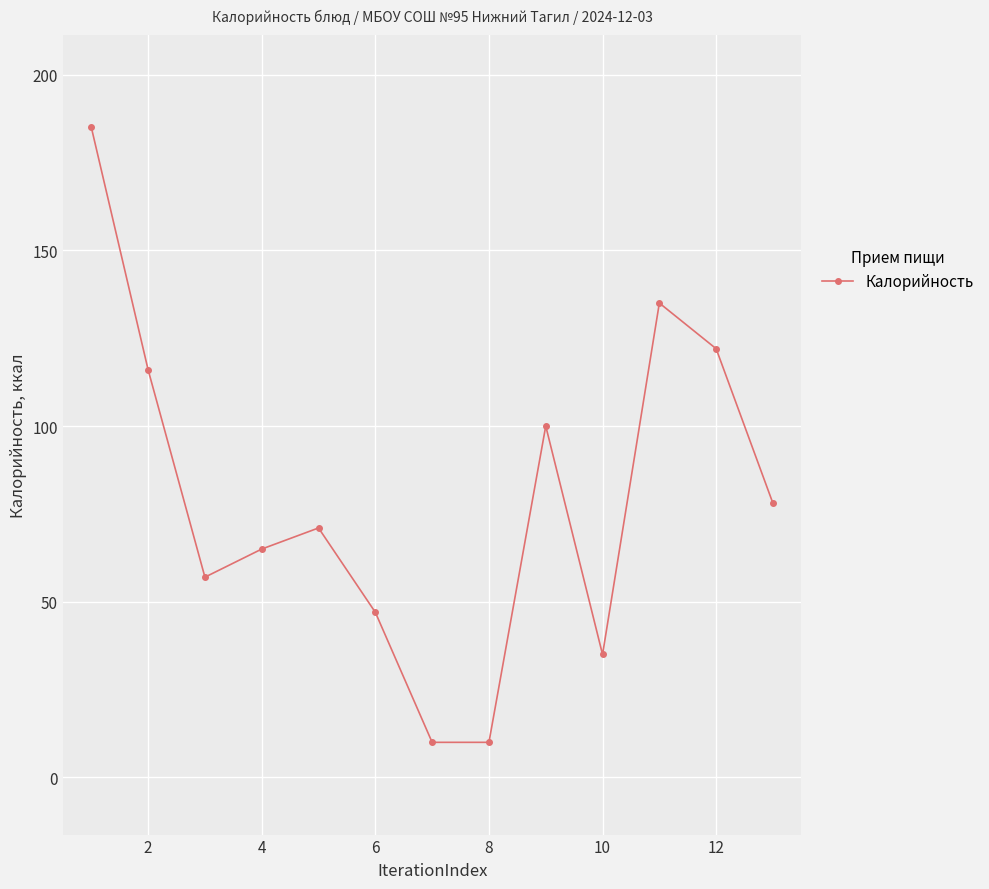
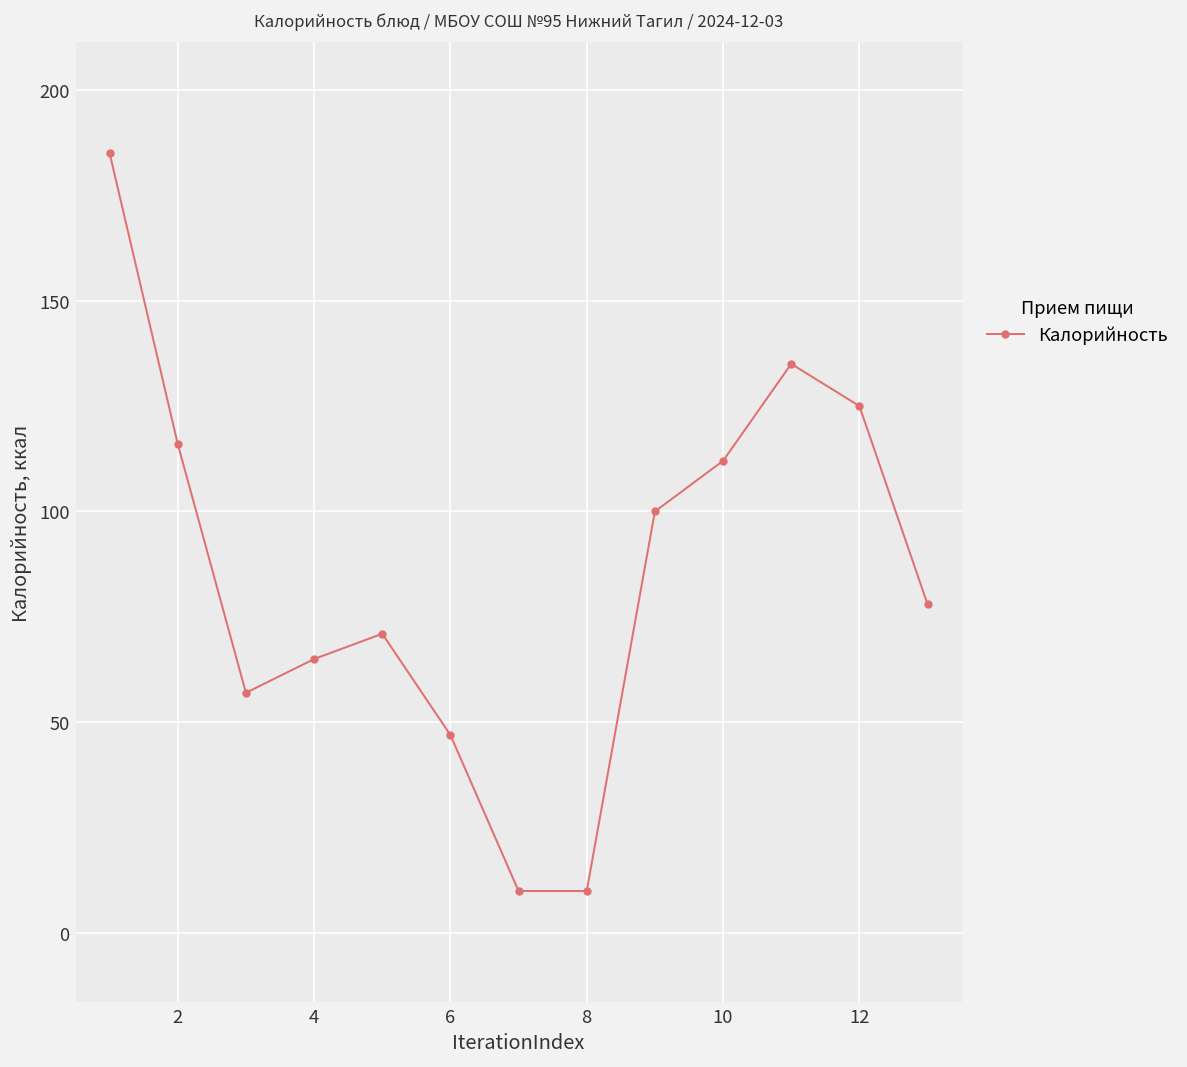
  {
    "2": 116,
    "4": 65,
    "6": 47,
    "8": 10,
-   "10": 35,
-   "12": 122
+   "10": 112,
+   "12": 125
  }
